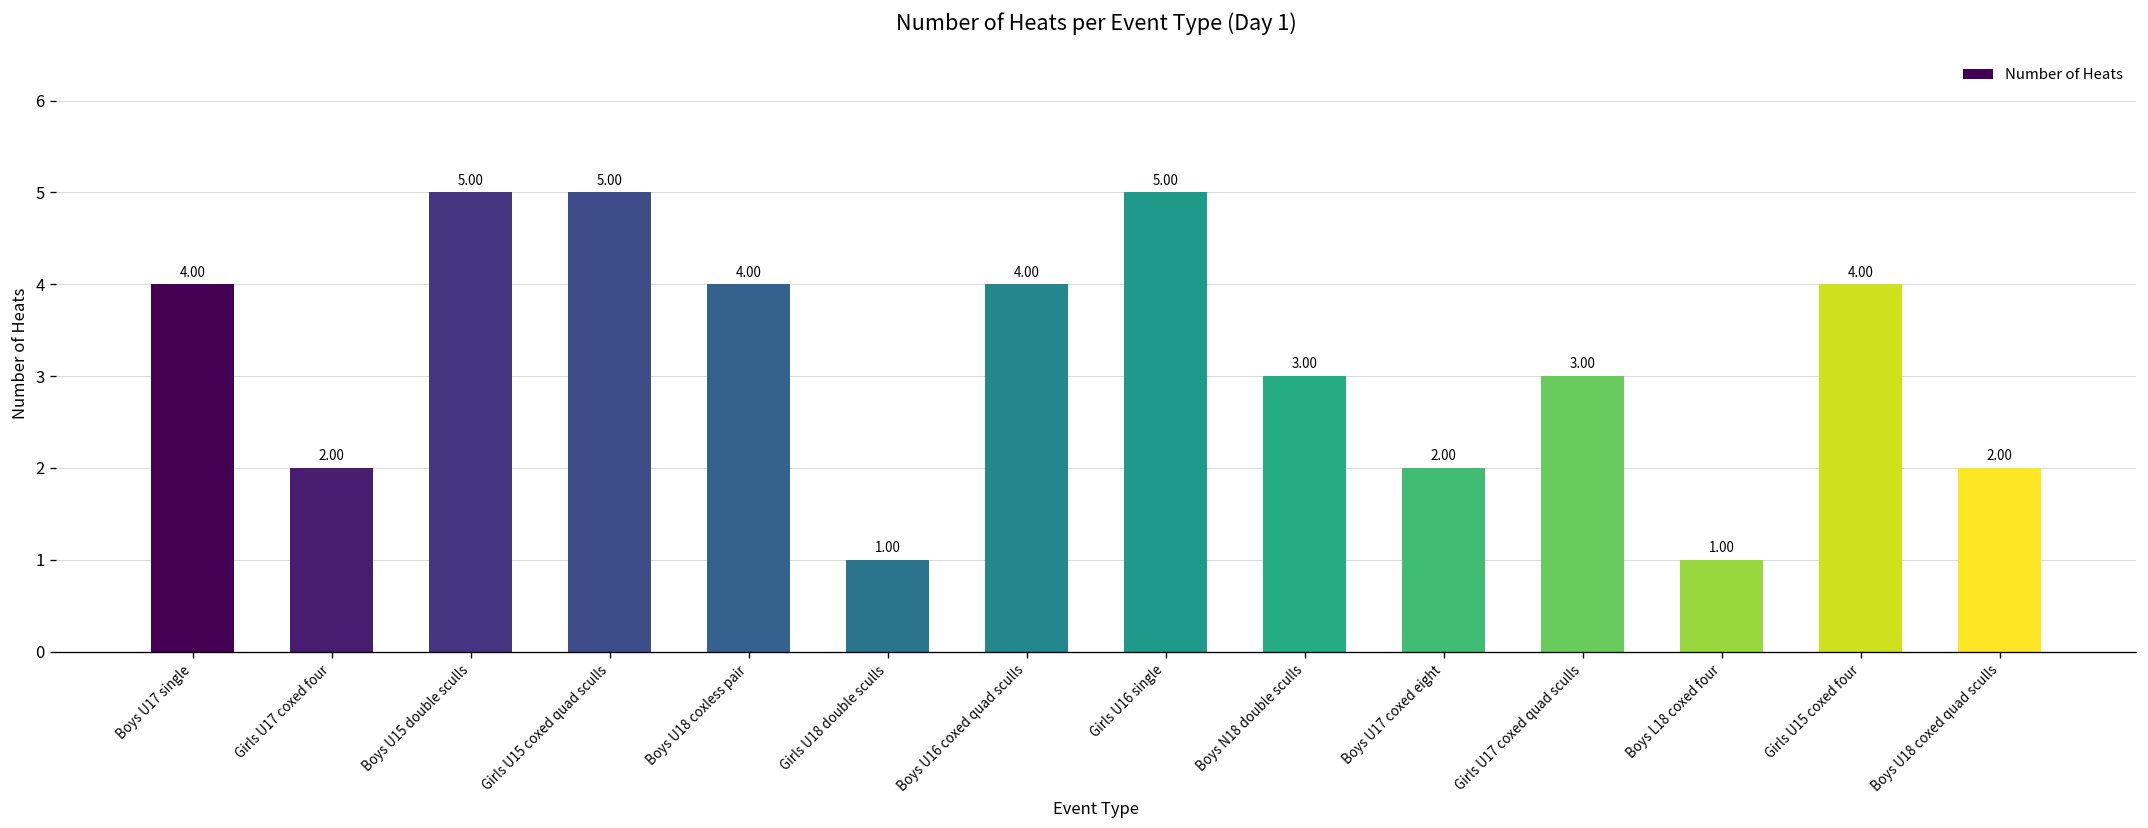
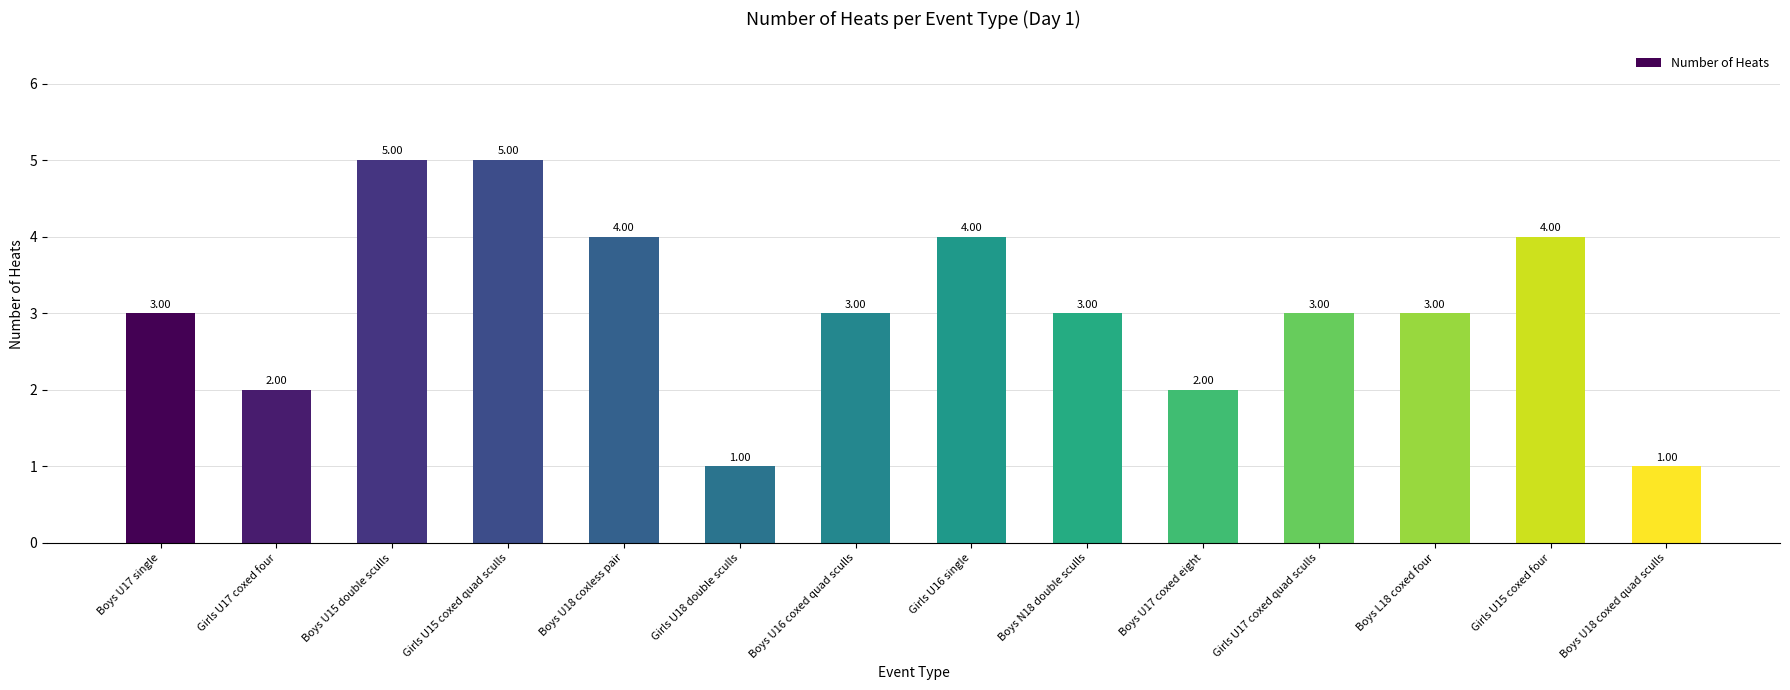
  {
-   "Boys U17 single": 4.00,
+   "Boys U17 single": 3.00,
    "Girls U17 coxed four": 2.00,
    "Boys U15 double sculls": 5.00,
    "Girls U15 coxed quad sculls": 5.00,
    "Boys U18 coxless pair": 4.00,
    "Girls U18 double sculls": 1.00,
-   "Boys U16 coxed quad sculls": 4.00,
-   "Girls U16 single": 5.00,
+   "Boys U16 coxed quad sculls": 3.00,
+   "Girls U16 single": 4.00,
    "Boys N18 double sculls": 3.00,
    "Boys U17 coxed eight": 2.00,
    "Girls U17 coxed quad sculls": 3.00,
-   "Boys L18 coxed four": 1.00,
+   "Boys L18 coxed four": 3.00,
    "Girls U15 coxed four": 4.00,
-   "Boys U18 coxed quad sculls": 2.00
+   "Boys U18 coxed quad sculls": 1.00
  }
